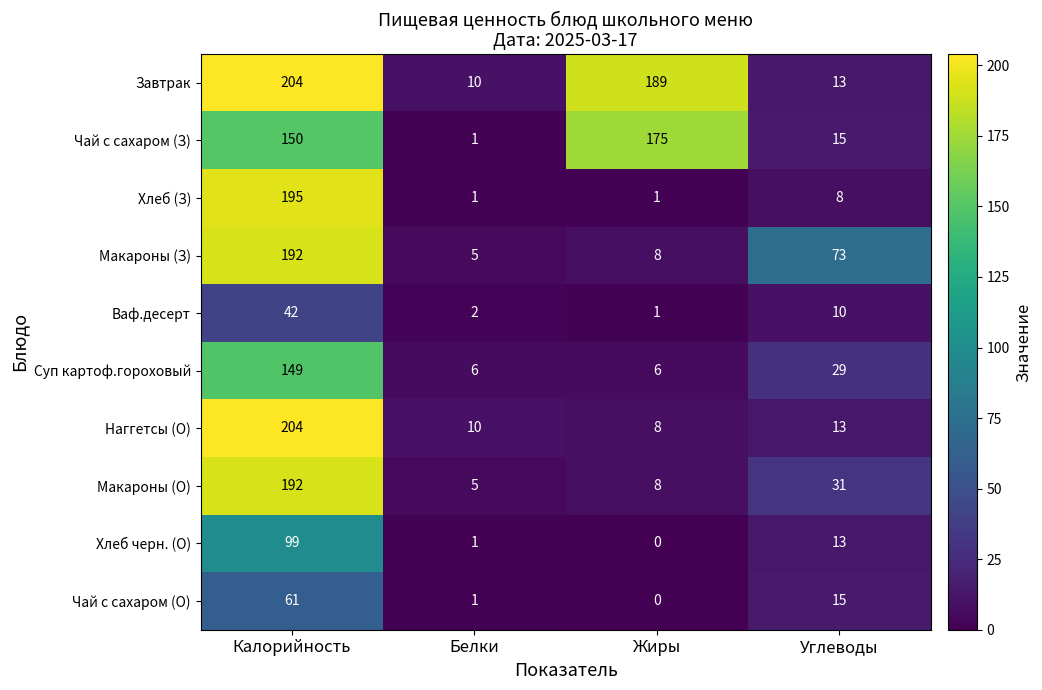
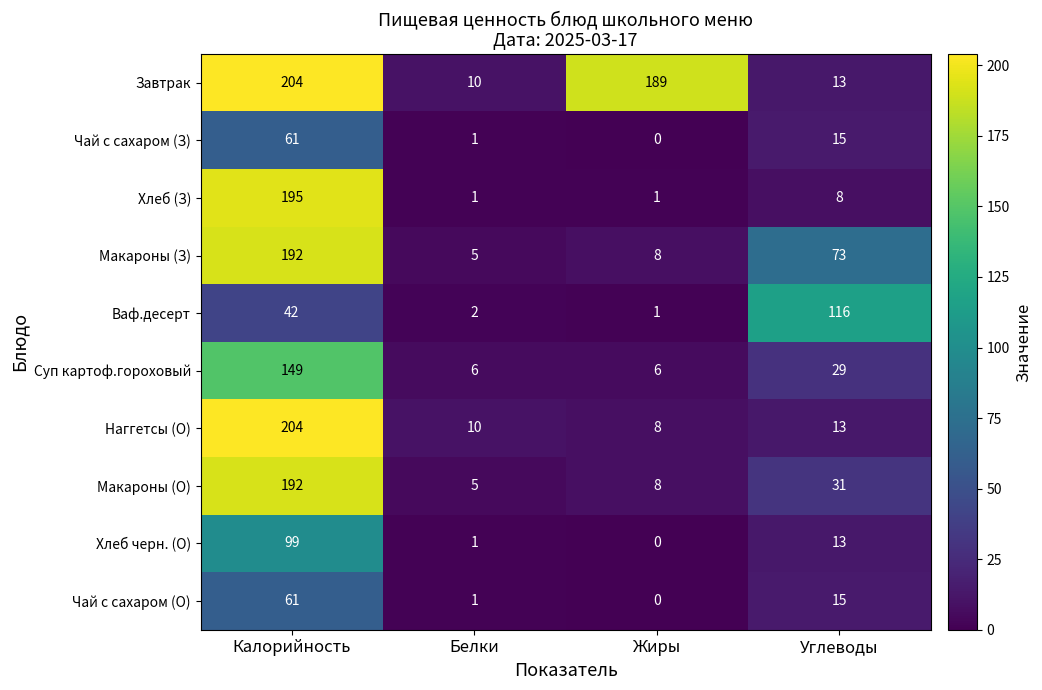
  {
    "Завтрак": {
      "Калорийность": 204,
      "Белки": 10,
      "Жиры": 189,
      "Углеводы": 13
    },
    "Чай с сахаром (З)": {
-     "Калорийность": 150,
+     "Калорийность": 61,
      "Белки": 1,
-     "Жиры": 175,
+     "Жиры": 0,
      "Углеводы": 15
    },
    "Хлеб (З)": {
      "Калорийность": 195,
      "Белки": 1,
      "Жиры": 1,
      "Углеводы": 8
    },
    "Макароны (З)": {
      "Калорийность": 192,
      "Белки": 5,
      "Жиры": 8,
      "Углеводы": 73
    },
    "Ваф.десерт": {
      "Калорийность": 42,
      "Белки": 2,
      "Жиры": 1,
-     "Углеводы": 10
+     "Углеводы": 116
    },
    "Суп картоф.гороховый": {
      "Калорийность": 149,
      "Белки": 6,
      "Жиры": 6,
      "Углеводы": 29
    },
    "Наггетсы (О)": {
      "Калорийность": 204,
      "Белки": 10,
      "Жиры": 8,
      "Углеводы": 13
    },
    "Макароны (О)": {
      "Калорийность": 192,
      "Белки": 5,
      "Жиры": 8,
      "Углеводы": 31
    },
    "Хлеб черн. (О)": {
      "Калорийность": 99,
      "Белки": 1,
      "Жиры": 0,
      "Углеводы": 13
    },
    "Чай с сахаром (О)": {
      "Калорийность": 61,
      "Белки": 1,
      "Жиры": 0,
      "Углеводы": 15
    }
  }
